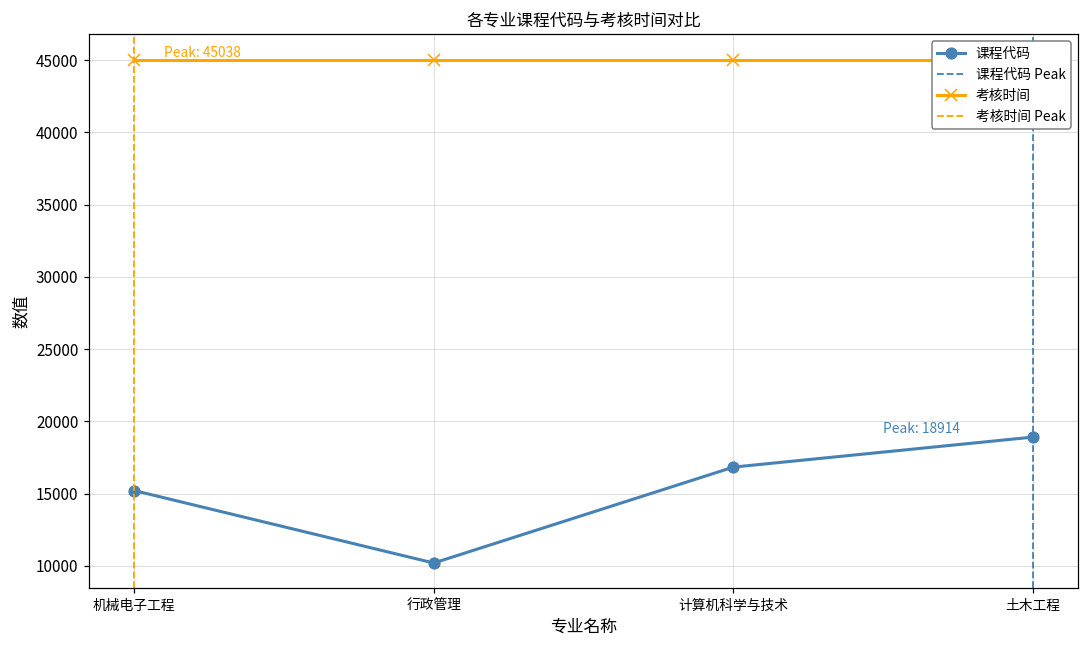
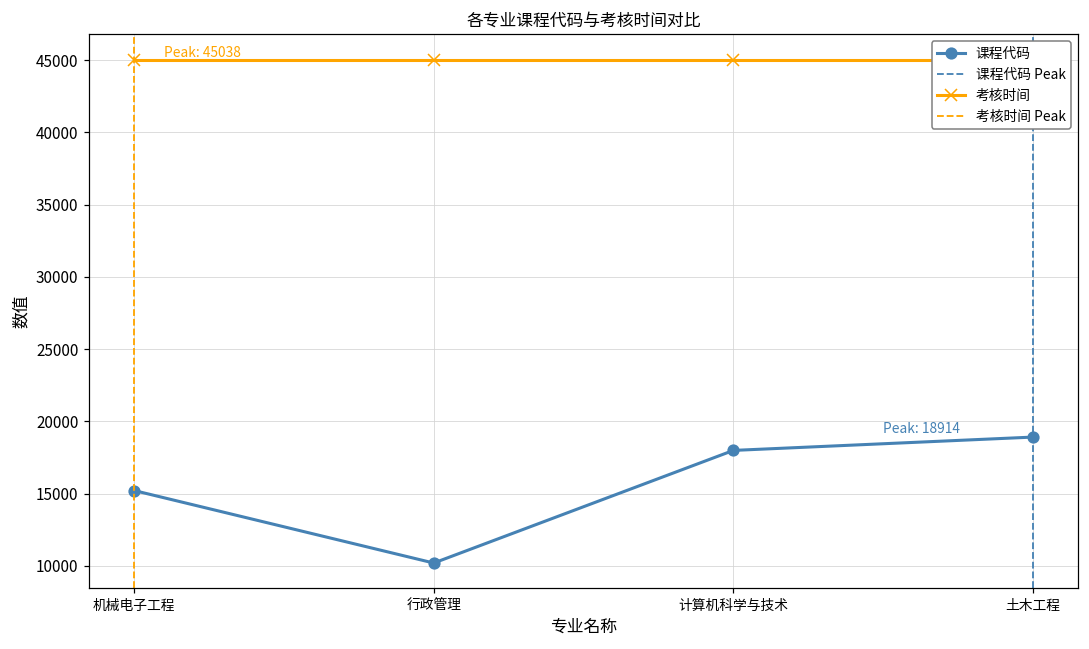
  {
    "课程代码": {
      "机械电子工程": 15200,
      "行政管理": 10200,
-     "计算机科学与技术": 16800,
+     "计算机科学与技术": 18000,
      "土木工程": 18900
    },
    "考核时间": {
      "机械电子工程": 45000,
      "行政管理": 45000,
      "计算机科学与技术": 45000
    }
  }
